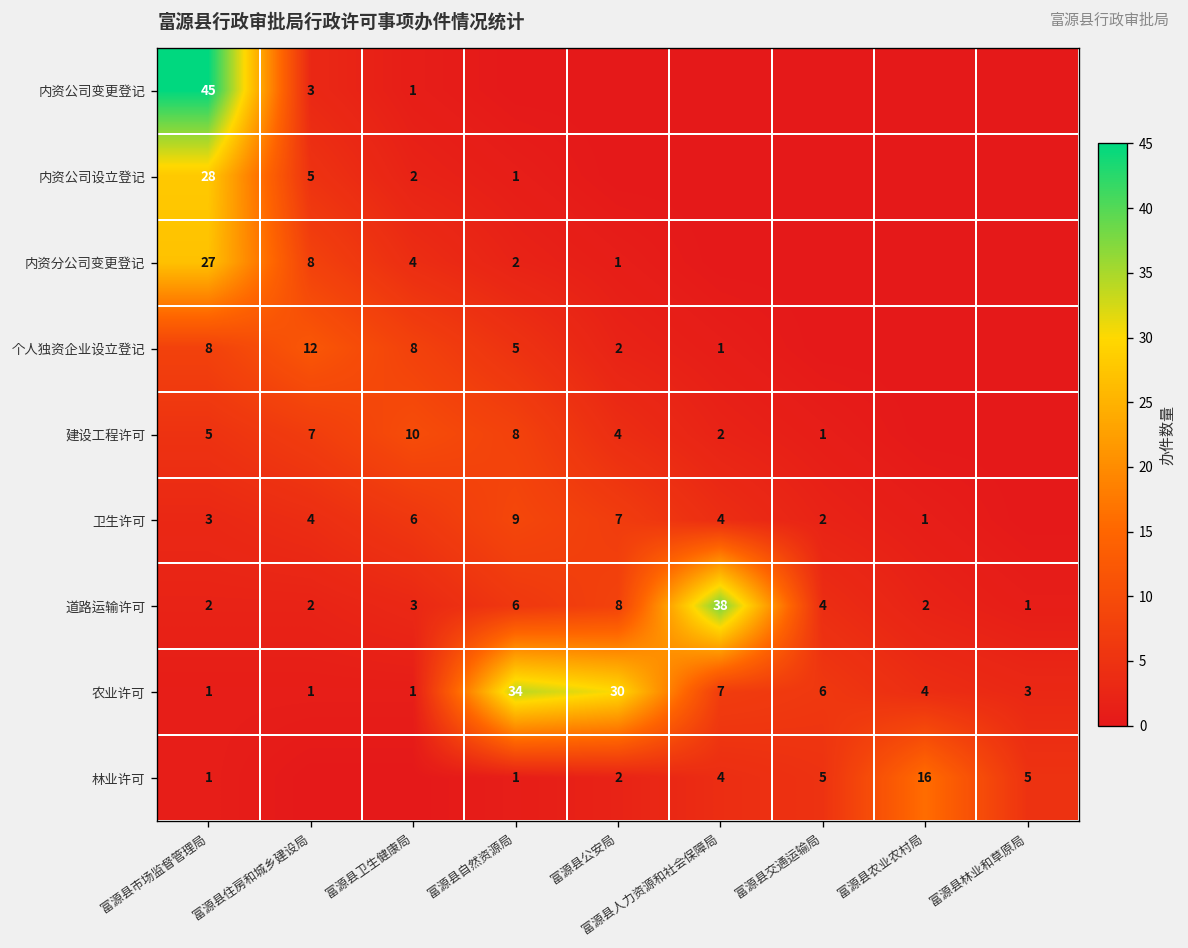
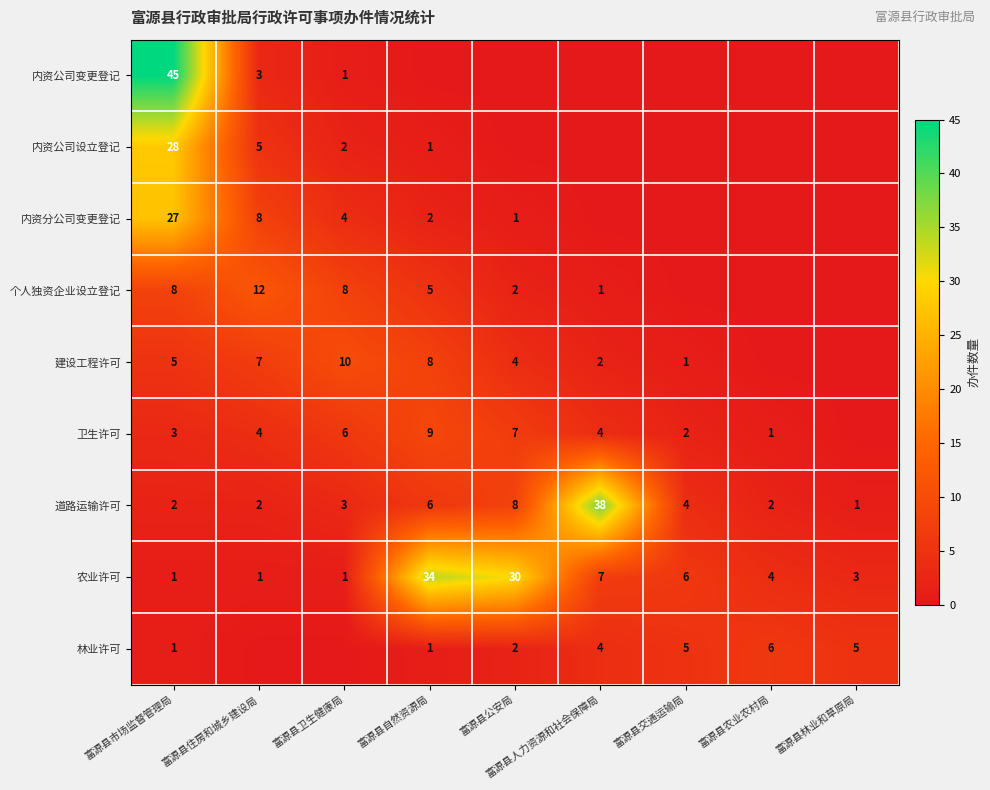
  {
    "内资公司变更登记": {
      "富源县市场监督管理局": 45,
      "富源县住房和城乡建设局": 3,
      "富源县卫生健康局": 1
    },
    "内资公司设立登记": {
      "富源县市场监督管理局": 28,
      "富源县住房和城乡建设局": 5,
      "富源县卫生健康局": 2,
      "富源县自然资源局": 1
    },
    "内资分公司变更登记": {
      "富源县市场监督管理局": 27,
      "富源县住房和城乡建设局": 8,
      "富源县卫生健康局": 4,
      "富源县自然资源局": 2,
      "富源县公安局": 1
    },
    "个人独资企业设立登记": {
      "富源县市场监督管理局": 8,
      "富源县住房和城乡建设局": 12,
      "富源县卫生健康局": 8,
      "富源县自然资源局": 5,
      "富源县公安局": 2,
      "富源县人力资源和社会保障局": 1
    },
    "建设工程许可": {
      "富源县市场监督管理局": 5,
      "富源县住房和城乡建设局": 7,
      "富源县卫生健康局": 10,
      "富源县自然资源局": 8,
      "富源县公安局": 4,
      "富源县人力资源和社会保障局": 2,
      "富源县交通运输局": 1
    },
    "卫生许可": {
      "富源县市场监督管理局": 3,
      "富源县住房和城乡建设局": 4,
      "富源县卫生健康局": 6,
      "富源县自然资源局": 9,
      "富源县公安局": 7,
      "富源县人力资源和社会保障局": 4,
      "富源县交通运输局": 2,
      "富源县农业农村局": 1
    },
    "道路运输许可": {
      "富源县市场监督管理局": 2,
      "富源县住房和城乡建设局": 2,
      "富源县卫生健康局": 3,
      "富源县自然资源局": 6,
      "富源县公安局": 8,
      "富源县人力资源和社会保障局": 38,
      "富源县交通运输局": 4,
      "富源县农业农村局": 2,
      "富源县林业和草原局": 1
    },
    "农业许可": {
      "富源县市场监督管理局": 1,
      "富源县住房和城乡建设局": 1,
      "富源县卫生健康局": 1,
      "富源县自然资源局": 34,
      "富源县公安局": 30,
      "富源县人力资源和社会保障局": 7,
      "富源县交通运输局": 6,
      "富源县农业农村局": 4,
      "富源县林业和草原局": 3
    },
    "林业许可": {
      "富源县市场监督管理局": 1,
      "富源县自然资源局": 1,
      "富源县公安局": 2,
      "富源县人力资源和社会保障局": 4,
      "富源县交通运输局": 5,
-     "富源县农业农村局": 16,
+     "富源县农业农村局": 6,
      "富源县林业和草原局": 5
    }
  }
